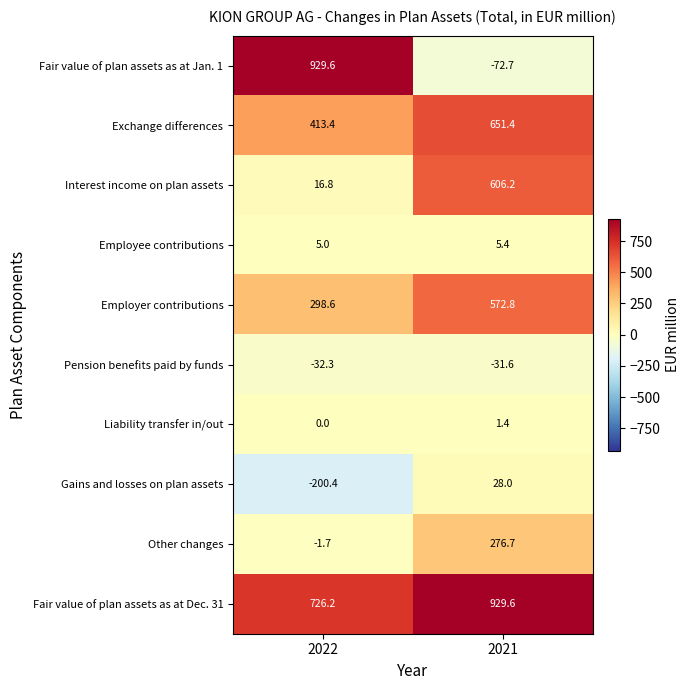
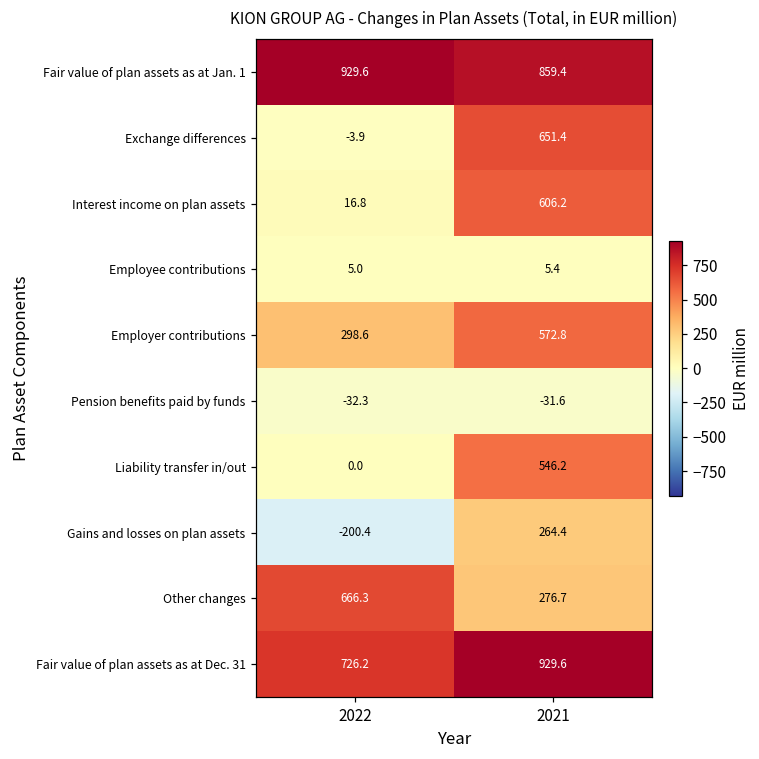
  {
    "Fair value of plan assets as at Jan. 1": {
      "2022": 929.6,
-     "2021": -72.7
+     "2021": 859.4
    },
    "Exchange differences": {
-     "2022": 413.4,
+     "2022": -3.9,
      "2021": 651.4
    },
    "Interest income on plan assets": {
      "2022": 16.8,
      "2021": 606.2
    },
    "Employee contributions": {
      "2022": 5.0,
      "2021": 5.4
    },
    "Employer contributions": {
      "2022": 298.6,
      "2021": 572.8
    },
    "Pension benefits paid by funds": {
      "2022": -32.3,
      "2021": -31.6
    },
    "Liability transfer in/out": {
      "2022": 0.0,
-     "2021": 1.4
+     "2021": 546.2
    },
    "Gains and losses on plan assets": {
      "2022": -200.4,
-     "2021": 28.0
+     "2021": 264.4
    },
    "Other changes": {
-     "2022": -1.7,
+     "2022": 666.3,
      "2021": 276.7
    },
    "Fair value of plan assets as at Dec. 31": {
      "2022": 726.2,
      "2021": 929.6
    }
  }
